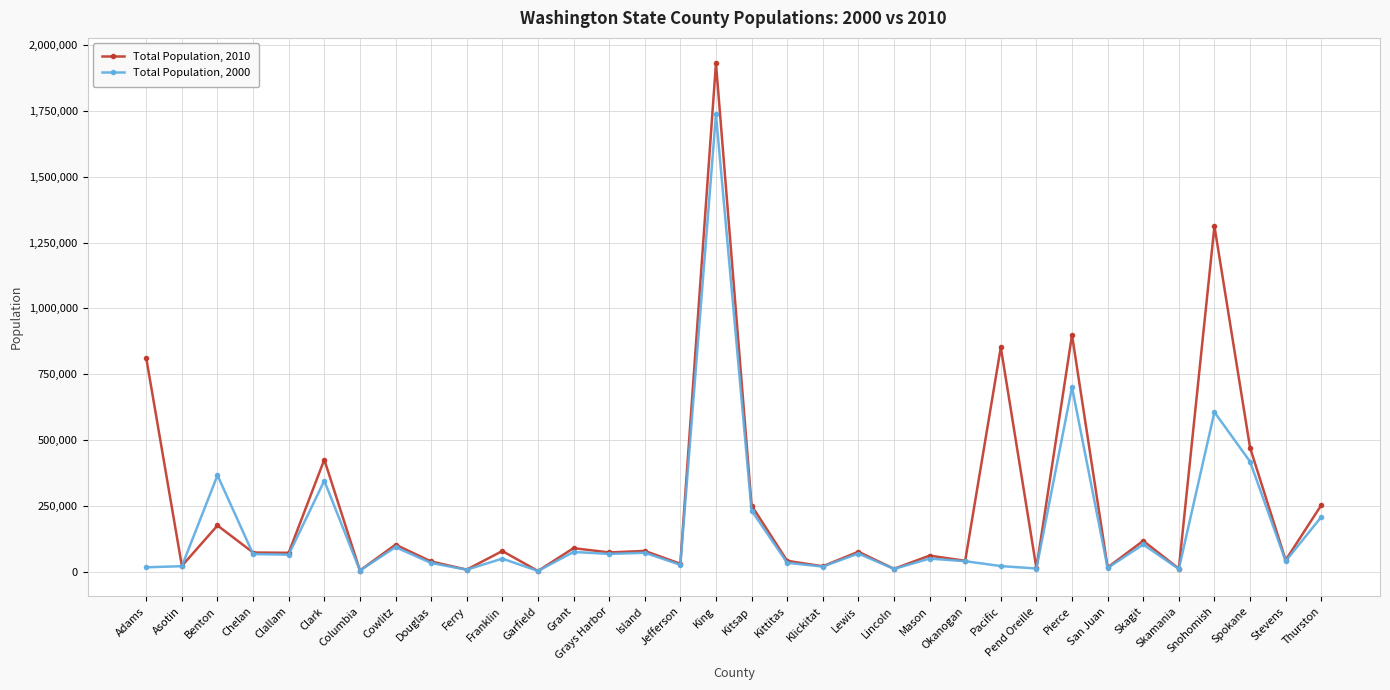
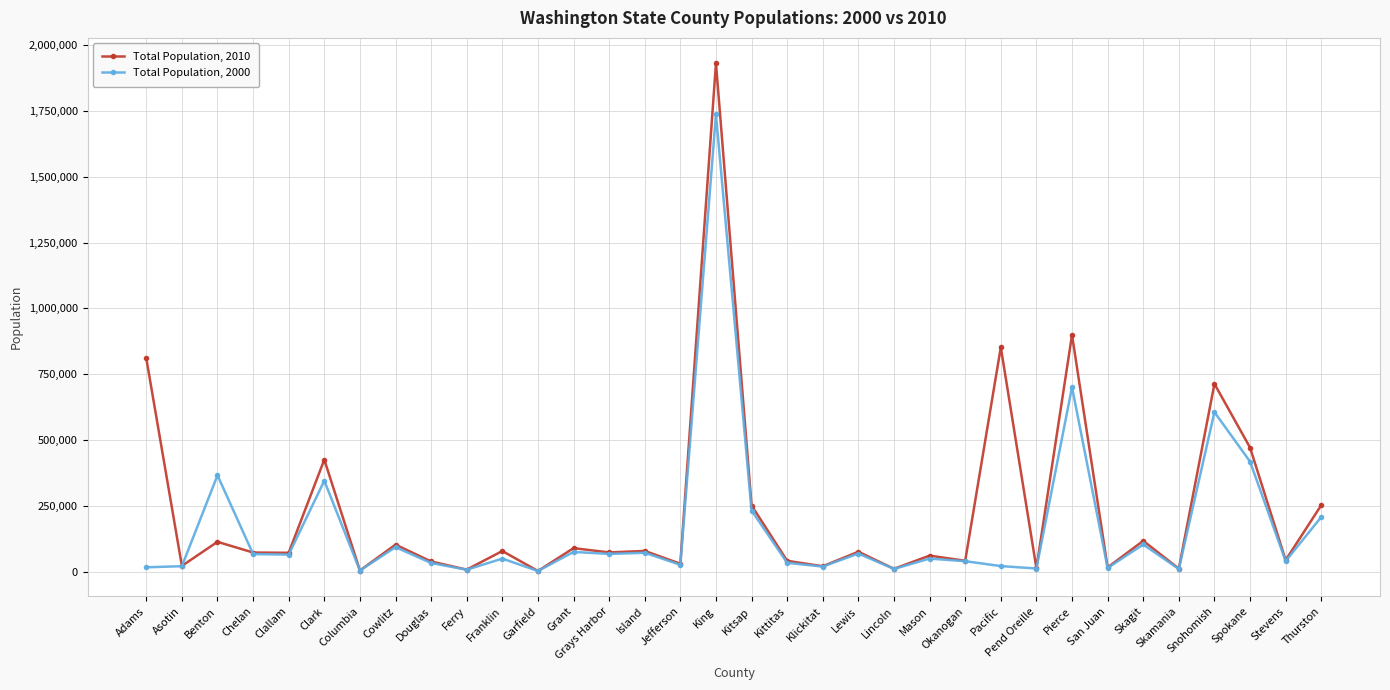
  {
    "Total Population, 2010": {
      "Adams": "810,000",
-     "Benton": "180,000",
+     "Benton": "110,000",
      "Clark": "430,000",
      "Franklin": "80,000",
      "Grant": "90,000",
      "King": "1,930,000",
      "Kitsap": "250,000",
      "Mason": "60,000",
      "Pacific": "850,000",
      "Pierce": "900,000",
      "Skagit": "120,000",
-     "Snohomish": "1,310,000",
+     "Snohomish": "710,000",
      "Spokane": "470,000",
      "Thurston": "250,000"
    },
    "Total Population, 2000": {
      "Adams": "20,000",
      "Benton": "370,000",
      "Clark": "350,000",
      "Franklin": "50,000",
      "Grant": "70,000",
      "King": "1,740,000",
      "Kitsap": "230,000",
      "Mason": "50,000",
      "Pacific": "20,000",
      "Pierce": "700,000",
      "Skagit": "100,000",
      "Snohomish": "610,000",
      "Spokane": "420,000",
      "Thurston": "210,000"
    }
  }
